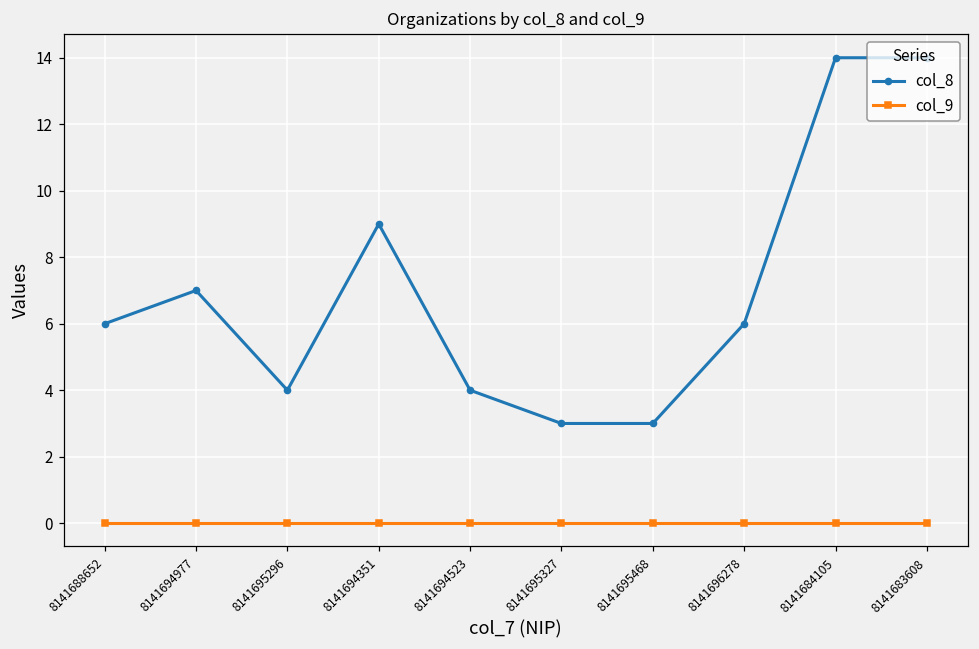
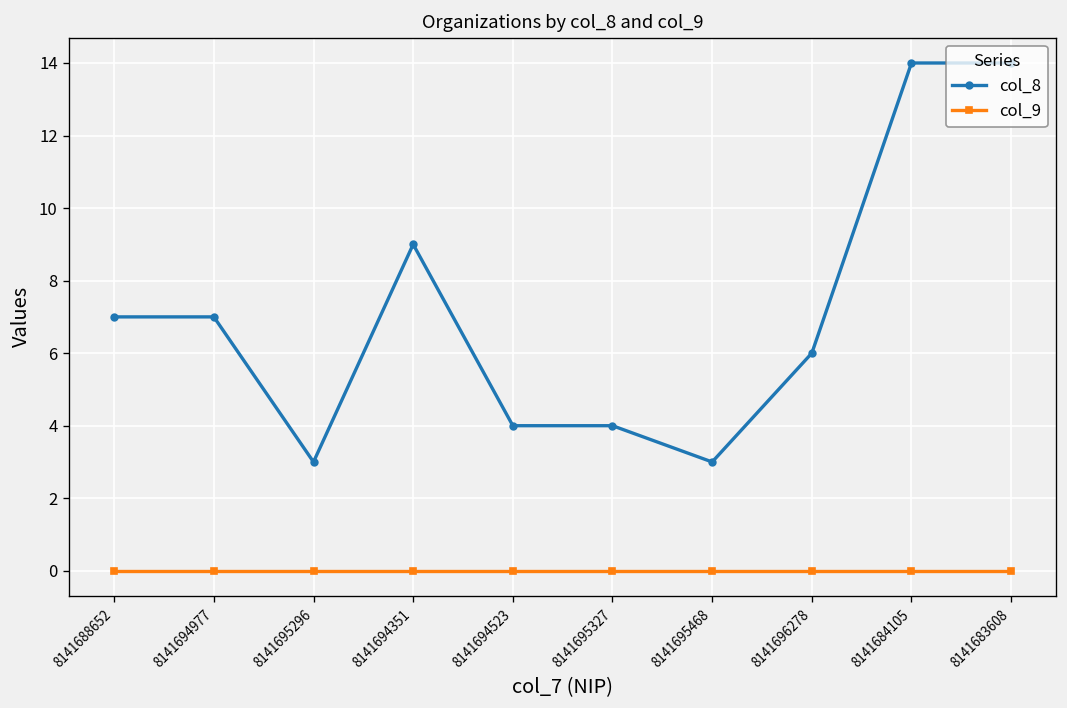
  {
    "col_8": {
-     "8141688652": 6,
+     "8141688652": 7,
      "8141694977": 7,
-     "8141695296": 4,
+     "8141695296": 3,
      "8141694351": 9,
      "8141694523": 4,
-     "8141695327": 3,
+     "8141695327": 4,
      "8141695468": 3,
      "8141696278": 6,
      "8141684105": 14
    },
    "col_9": {
      "8141688652": 0,
      "8141694977": 0,
      "8141695296": 0,
      "8141694351": 0,
      "8141694523": 0,
      "8141695327": 0,
      "8141695468": 0,
      "8141696278": 0,
      "8141684105": 0,
      "8141683608": 0
    }
  }
